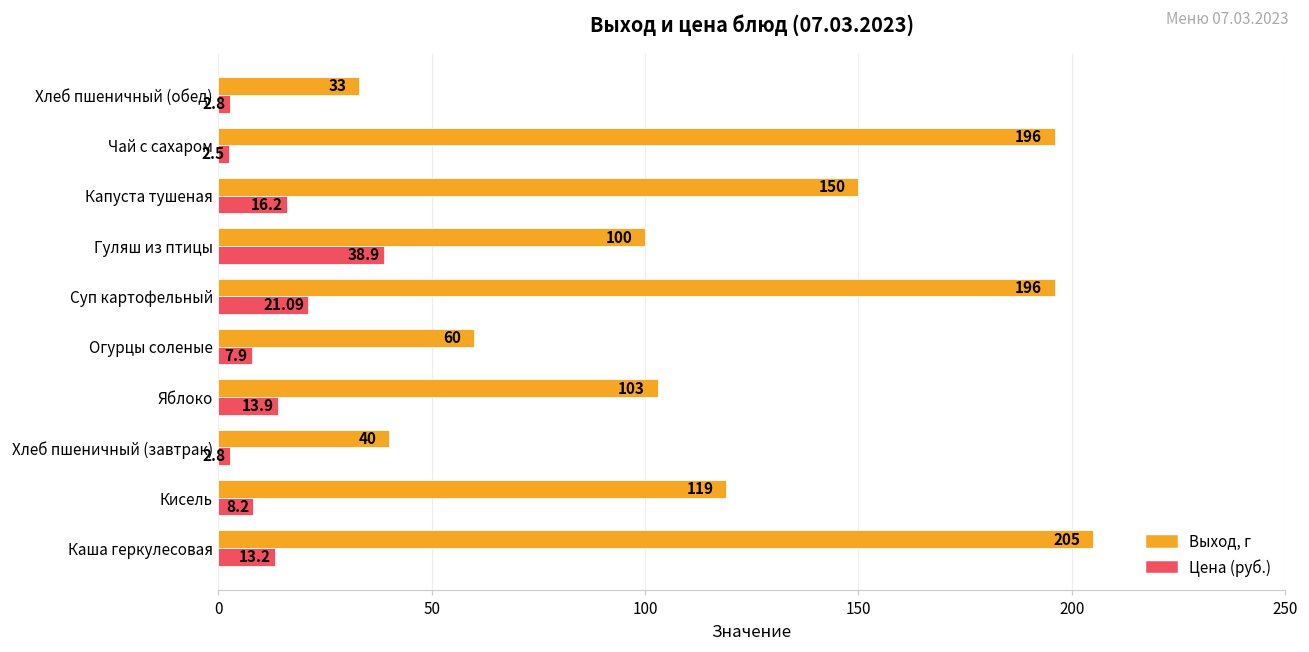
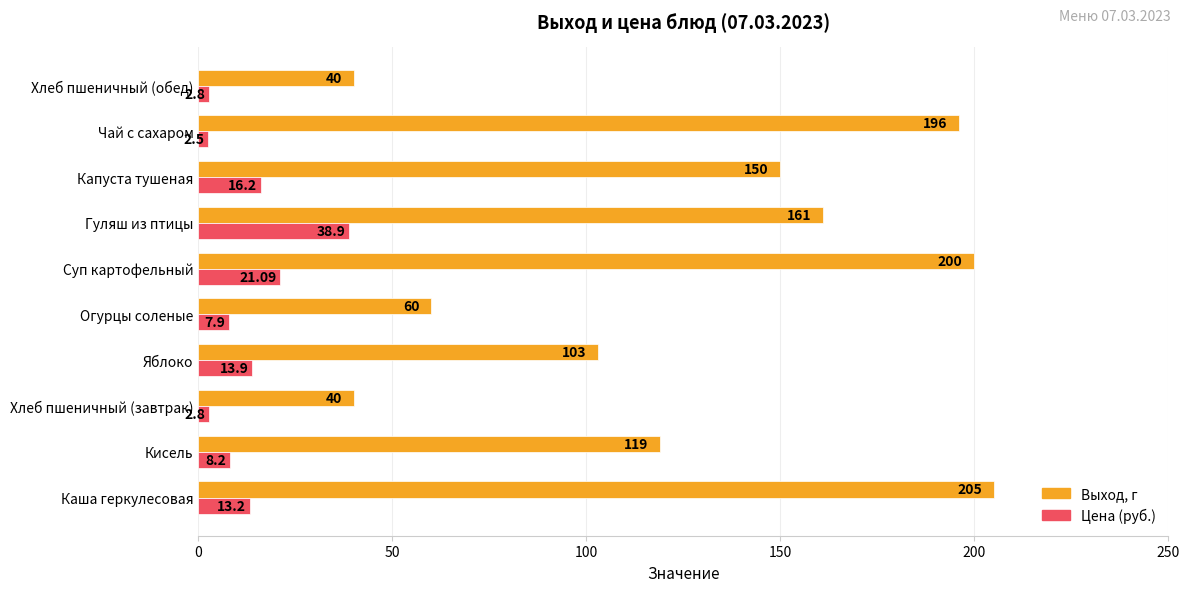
  {
    "Выход, г": {
-     "Хлеб пшеничный (обед)": 33,
+     "Хлеб пшеничный (обед)": 40,
      "Чай с сахаром": 196,
      "Капуста тушеная": 150,
-     "Гуляш из птицы": 100,
-     "Суп картофельный": 196,
+     "Гуляш из птицы": 161,
+     "Суп картофельный": 200,
      "Огурцы соленые": 60,
      "Яблоко": 103,
      "Хлеб пшеничный (завтрак)": 40,
      "Кисель": 119,
      "Каша геркулесовая": 205
    }
  }
